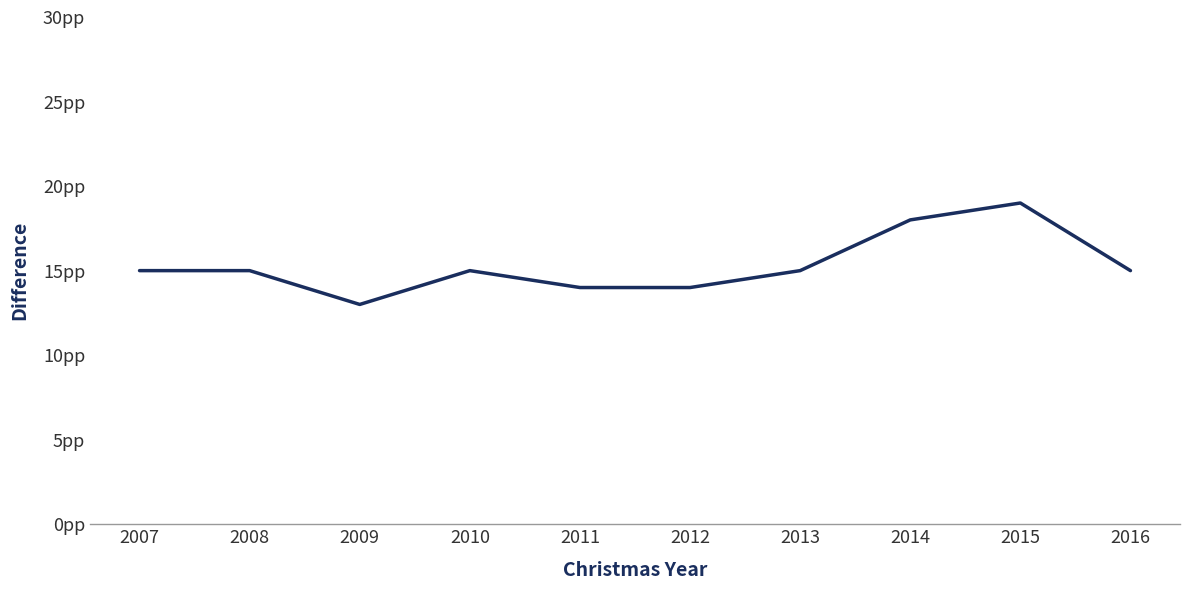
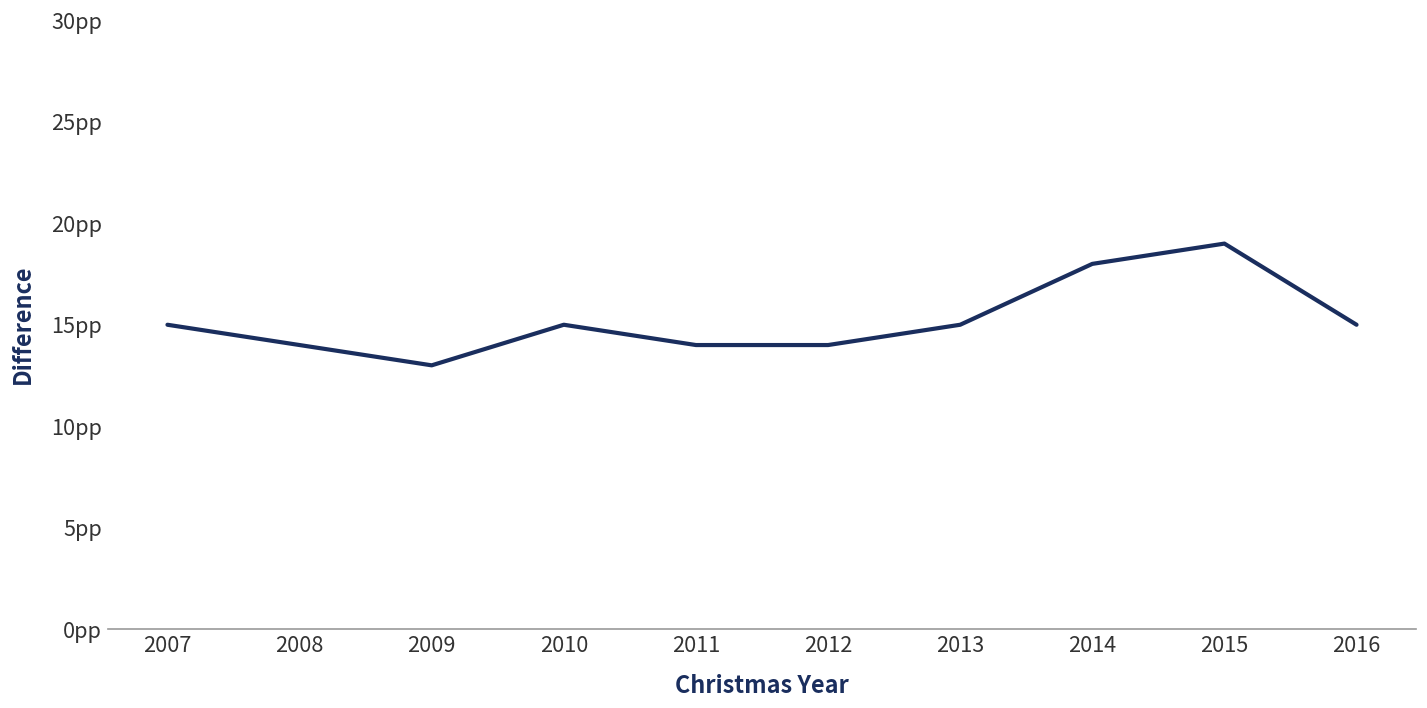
  {
    "2007": "15pp",
-   "2008": "15pp",
+   "2008": "14pp",
    "2009": "13pp",
    "2010": "15pp",
    "2011": "14pp",
    "2012": "14pp",
    "2013": "15pp",
    "2014": "18pp",
    "2015": "19pp",
    "2016": "15pp"
  }
